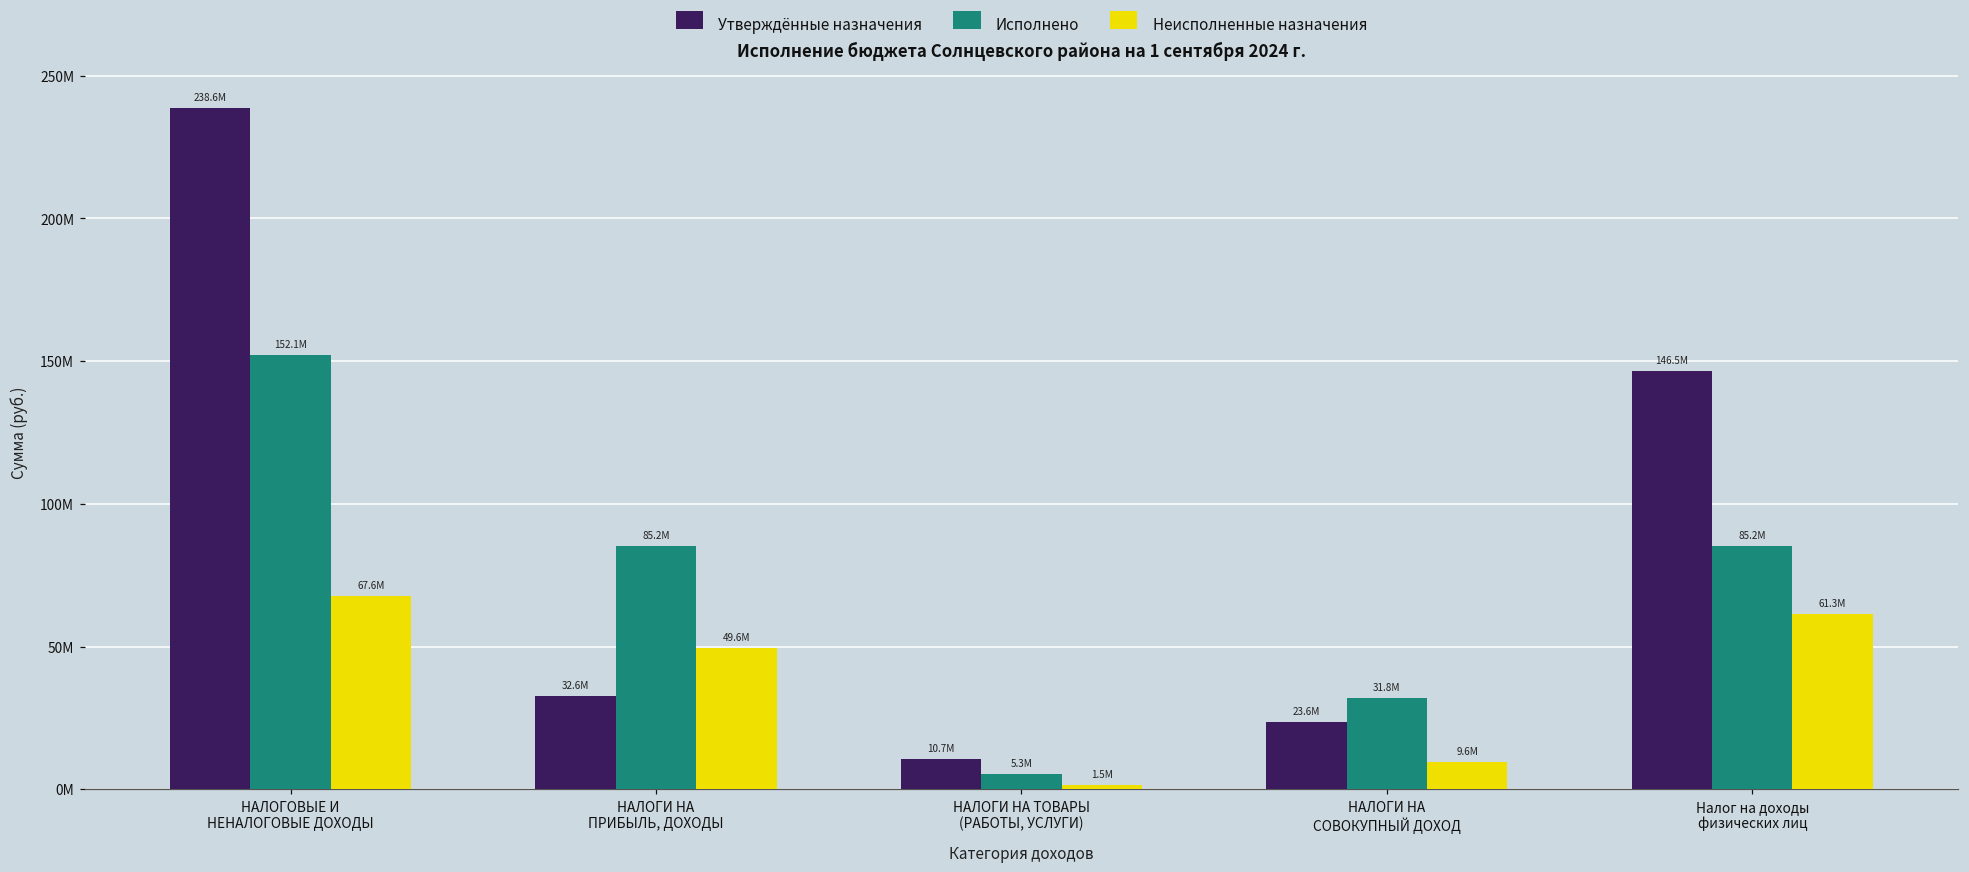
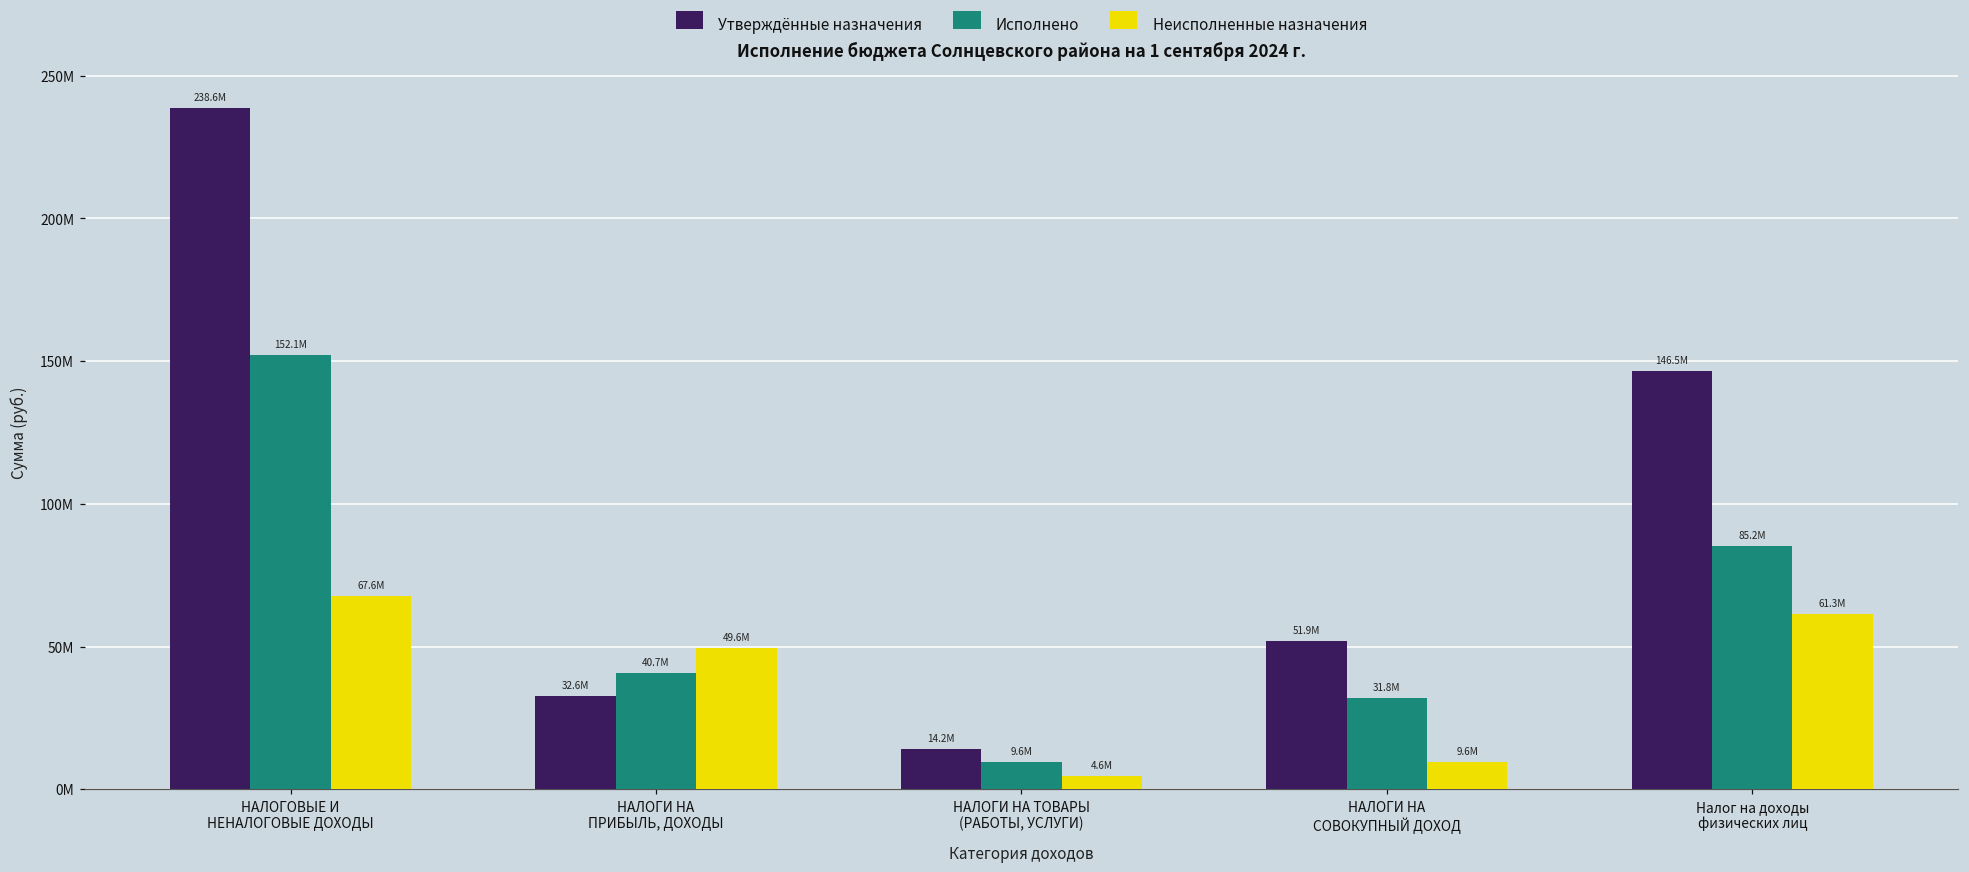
  {
    "Утверждённые назначения": {
      "НАЛОГОВЫЕ И НЕНАЛОГОВЫЕ ДОХОДЫ": "238.6M",
      "НАЛОГИ НА ПРИБЫЛЬ, ДОХОДЫ": "32.6M",
-     "НАЛОГИ НА ТОВАРЫ (РАБОТЫ, УСЛУГИ)": "10.7M",
-     "НАЛОГИ НА СОВОКУПНЫЙ ДОХОД": "23.6M",
+     "НАЛОГИ НА ТОВАРЫ (РАБОТЫ, УСЛУГИ)": "14.2M",
+     "НАЛОГИ НА СОВОКУПНЫЙ ДОХОД": "51.9M",
      "Налог на доходы физических лиц": "146.5M"
    },
    "Исполнено": {
      "НАЛОГОВЫЕ И НЕНАЛОГОВЫЕ ДОХОДЫ": "152.1M",
-     "НАЛОГИ НА ПРИБЫЛЬ, ДОХОДЫ": "85.2M",
-     "НАЛОГИ НА ТОВАРЫ (РАБОТЫ, УСЛУГИ)": "5.3M",
+     "НАЛОГИ НА ПРИБЫЛЬ, ДОХОДЫ": "40.7M",
+     "НАЛОГИ НА ТОВАРЫ (РАБОТЫ, УСЛУГИ)": "9.6M",
      "НАЛОГИ НА СОВОКУПНЫЙ ДОХОД": "31.8M",
      "Налог на доходы физических лиц": "85.2M"
    },
    "Неисполненные назначения": {
      "НАЛОГОВЫЕ И НЕНАЛОГОВЫЕ ДОХОДЫ": "67.6M",
      "НАЛОГИ НА ПРИБЫЛЬ, ДОХОДЫ": "49.6M",
-     "НАЛОГИ НА ТОВАРЫ (РАБОТЫ, УСЛУГИ)": "1.5M",
+     "НАЛОГИ НА ТОВАРЫ (РАБОТЫ, УСЛУГИ)": "4.6M",
      "НАЛОГИ НА СОВОКУПНЫЙ ДОХОД": "9.6M",
      "Налог на доходы физических лиц": "61.3M"
    }
  }
